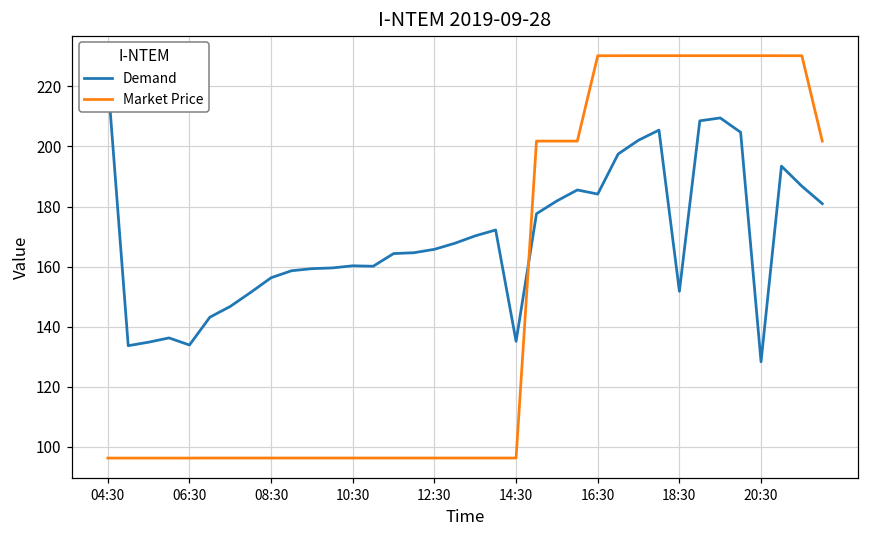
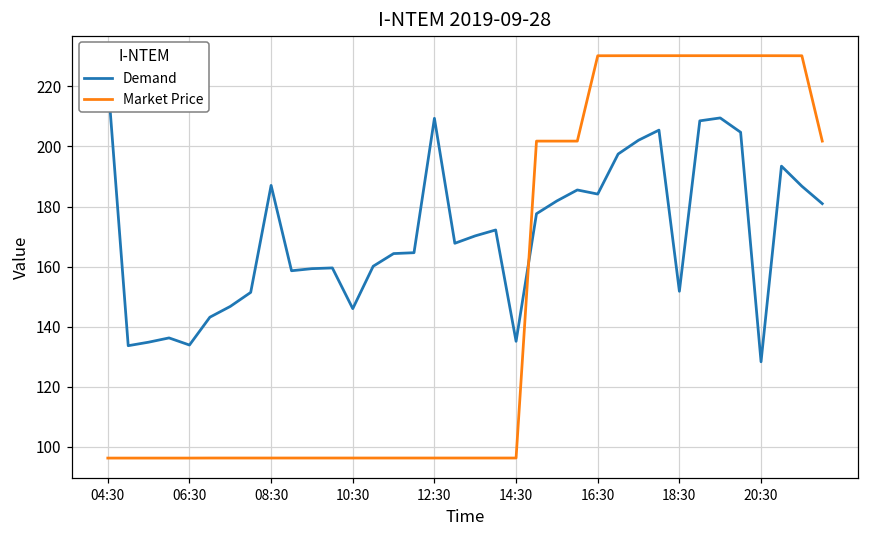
  {
    "Demand": {
      "06:30": 134,
-     "08:30": 156,
-     "10:30": 160,
-     "12:30": 166,
+     "08:30": 187,
+     "10:30": 146,
+     "12:30": 209,
      "14:30": 135,
      "16:30": 184,
      "18:30": 152,
      "20:30": 128
    },
    "Market Price": {
      "04:30": 96,
      "06:30": 96,
      "08:30": 96,
      "10:30": 96,
      "12:30": 96,
      "14:30": 96,
      "16:30": 230,
      "18:30": 230,
      "20:30": 230
    }
  }
